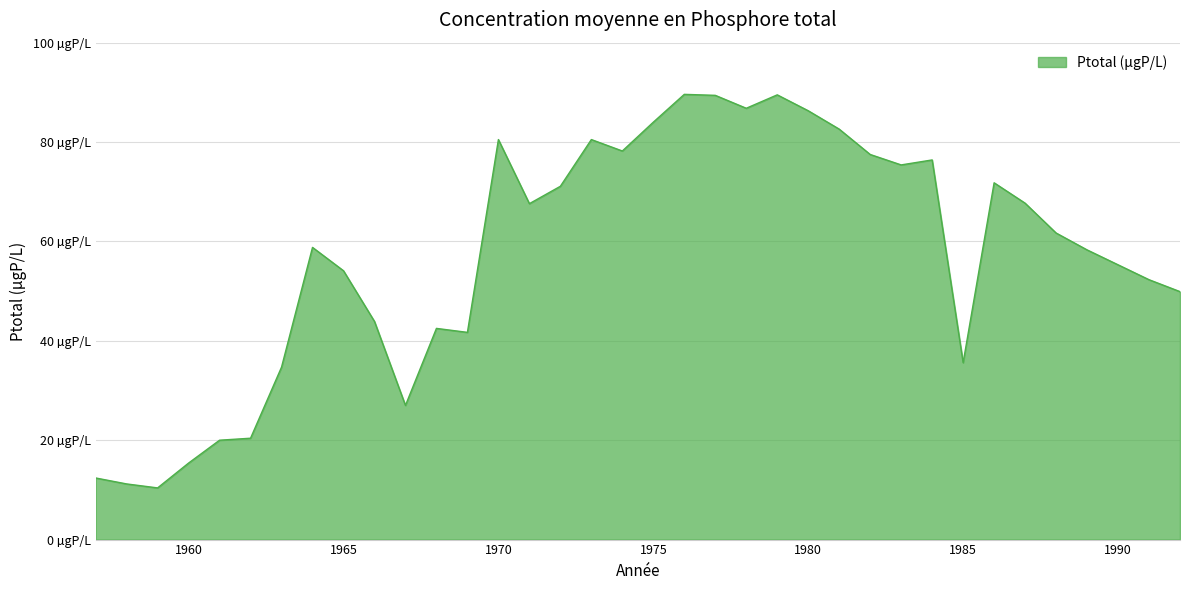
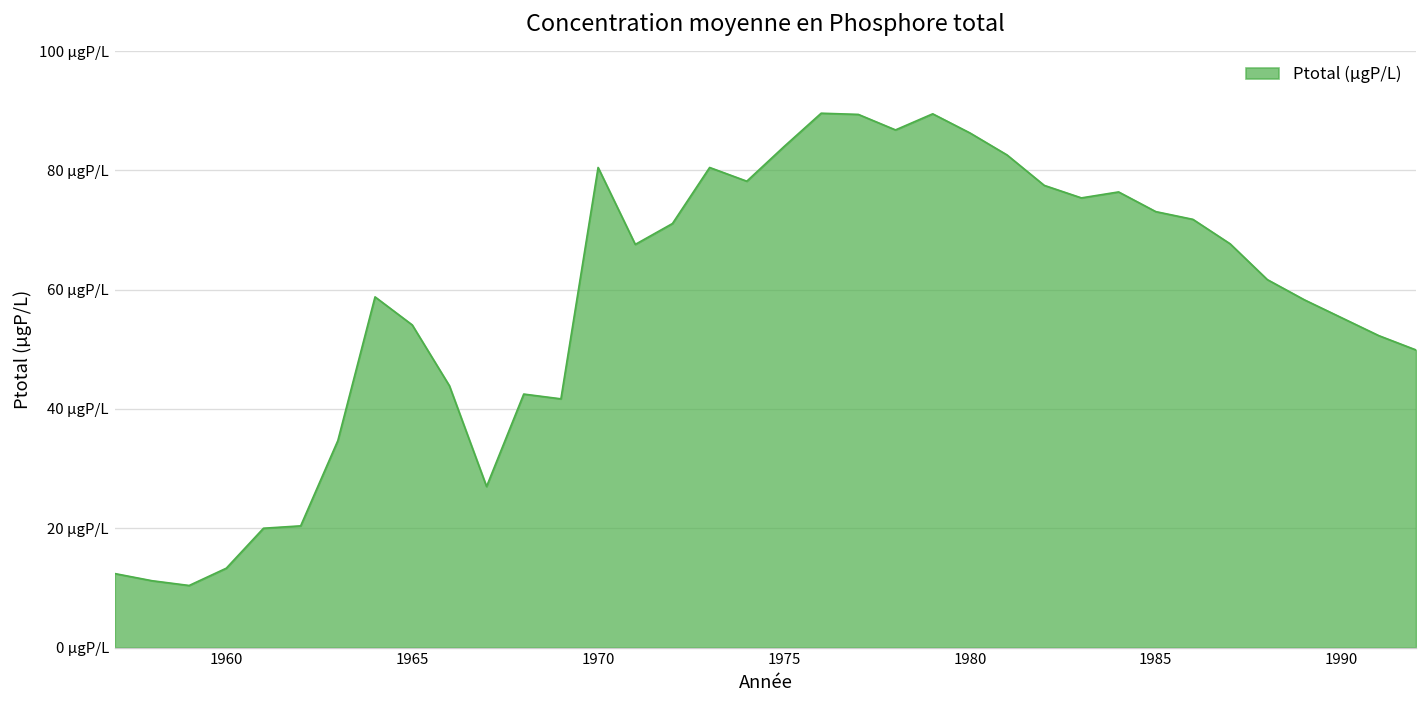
  {
-   "1960": "15 µgP/L",
+   "1960": "13 µgP/L",
    "1965": "54 µgP/L",
    "1970": "81 µgP/L",
    "1975": "84 µgP/L",
    "1980": "86 µgP/L",
-   "1985": "36 µgP/L",
+   "1985": "73 µgP/L",
    "1990": "55 µgP/L"
  }
